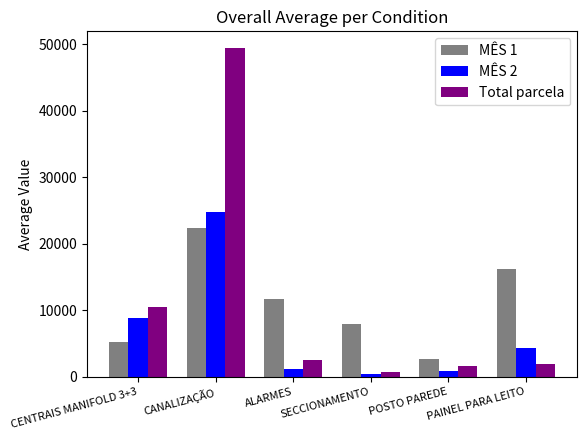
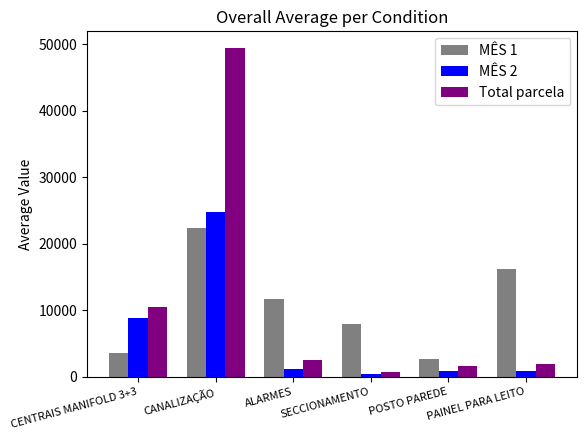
  {
    "MÊS 1": {
-     "CENTRAIS MANIFOLD 3+3": 5000,
+     "CENTRAIS MANIFOLD 3+3": 4000,
      "CANALIZAÇÃO": 22000,
      "ALARMES": 12000,
      "SECCIONAMENTO": 8000,
      "POSTO PAREDE": 3000,
      "PAINEL PARA LEITO": 16000
    },
    "MÊS 2": {
      "CENTRAIS MANIFOLD 3+3": 9000,
      "CANALIZAÇÃO": 25000,
      "ALARMES": 1000,
      "SECCIONAMENTO": 0,
      "POSTO PAREDE": 1000,
-     "PAINEL PARA LEITO": 4000
+     "PAINEL PARA LEITO": 1000
    },
    "Total parcela": {
      "CENTRAIS MANIFOLD 3+3": 10000,
      "CANALIZAÇÃO": 49000,
      "ALARMES": 3000,
      "SECCIONAMENTO": 1000,
      "POSTO PAREDE": 2000,
      "PAINEL PARA LEITO": 2000
    }
  }
